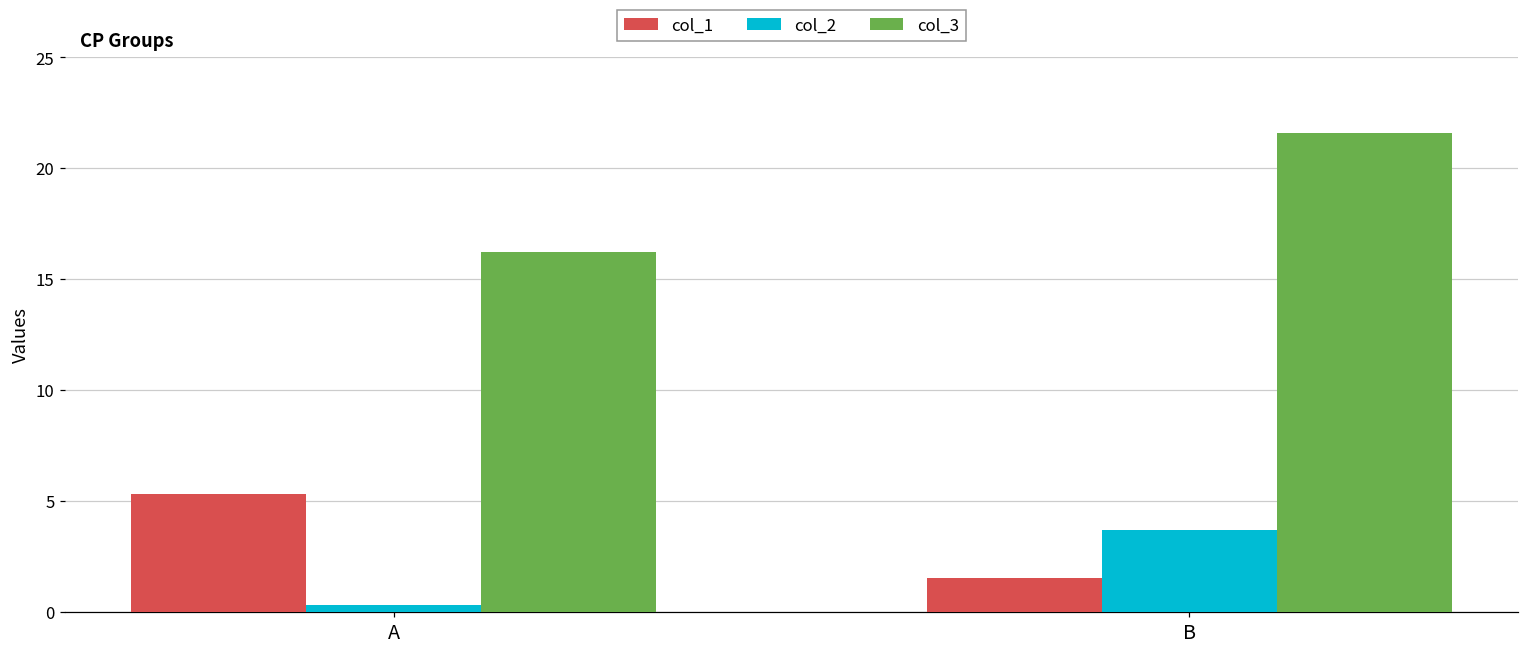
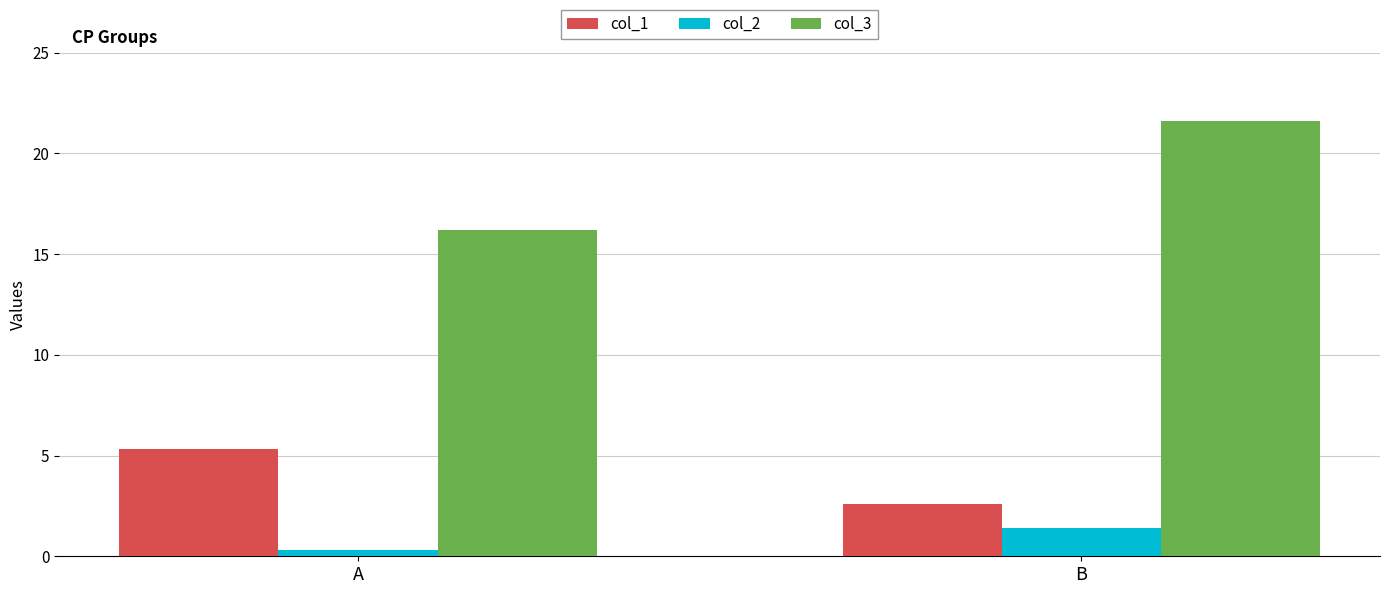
  {
    "col_1": {
      "A": 5.3,
-     "B": 1.5
+     "B": 2.6
    },
    "col_2": {
      "A": 0.3,
-     "B": 3.7
+     "B": 1.4
    },
    "col_3": {
      "A": 16.2,
      "B": 21.6
    }
  }
